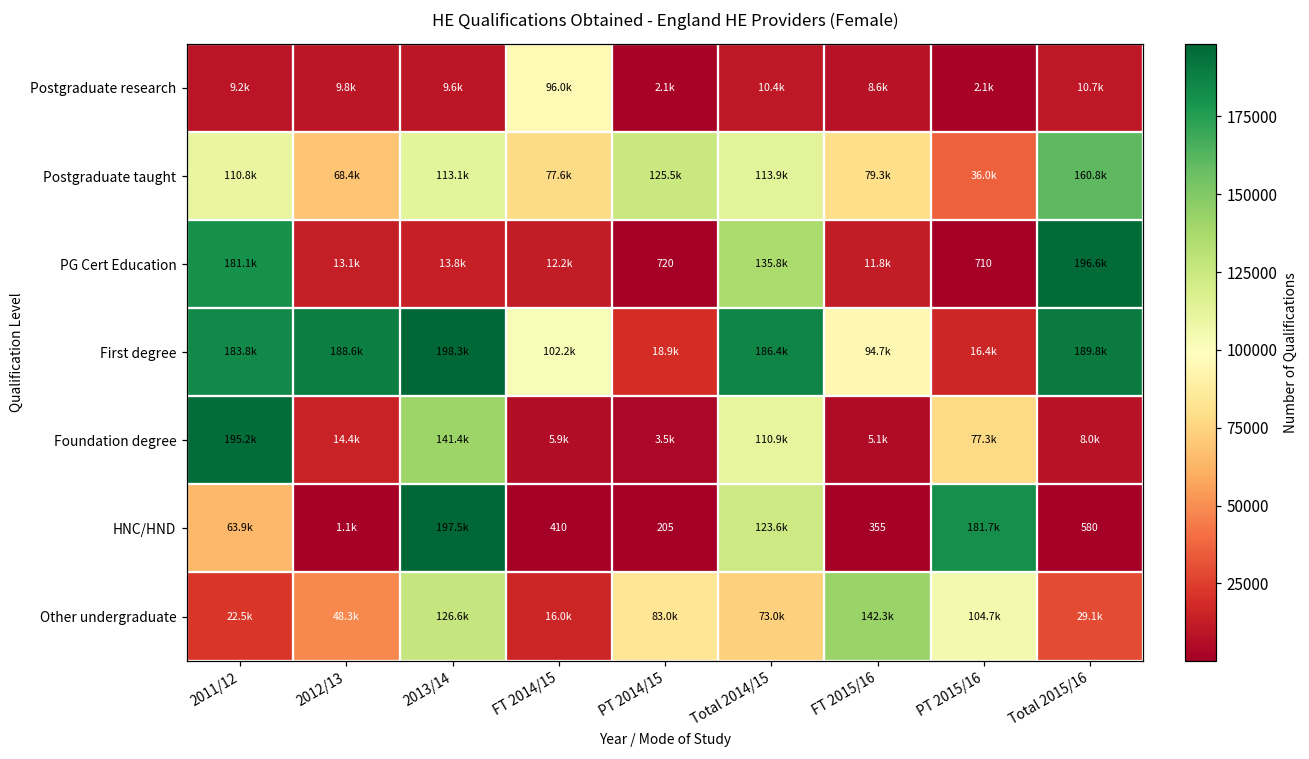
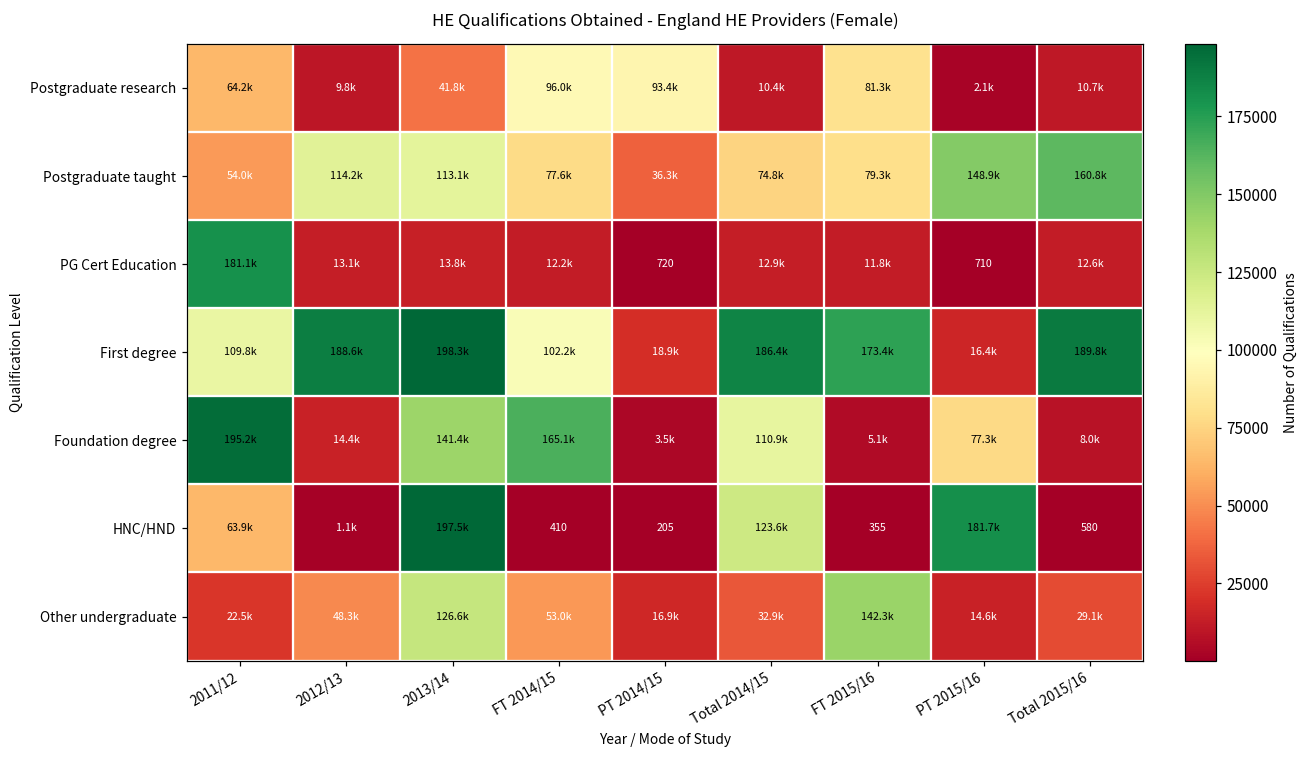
  {
    "Postgraduate research": {
-     "2011/12": "9.2k",
+     "2011/12": "64.2k",
      "2012/13": "9.8k",
-     "2013/14": "9.6k",
+     "2013/14": "41.8k",
      "FT 2014/15": "96.0k",
-     "PT 2014/15": "2.1k",
+     "PT 2014/15": "93.4k",
      "Total 2014/15": "10.4k",
-     "FT 2015/16": "8.6k",
+     "FT 2015/16": "81.3k",
      "PT 2015/16": "2.1k",
      "Total 2015/16": "10.7k"
    },
    "Postgraduate taught": {
-     "2011/12": "110.8k",
-     "2012/13": "68.4k",
+     "2011/12": "54.0k",
+     "2012/13": "114.2k",
      "2013/14": "113.1k",
      "FT 2014/15": "77.6k",
-     "PT 2014/15": "125.5k",
-     "Total 2014/15": "113.9k",
+     "PT 2014/15": "36.3k",
+     "Total 2014/15": "74.8k",
      "FT 2015/16": "79.3k",
-     "PT 2015/16": "36.0k",
+     "PT 2015/16": "148.9k",
      "Total 2015/16": "160.8k"
    },
    "PG Cert Education": {
      "2011/12": "181.1k",
      "2012/13": "13.1k",
      "2013/14": "13.8k",
      "FT 2014/15": "12.2k",
      "PT 2014/15": "720",
-     "Total 2014/15": "135.8k",
+     "Total 2014/15": "12.9k",
      "FT 2015/16": "11.8k",
      "PT 2015/16": "710",
-     "Total 2015/16": "196.6k"
+     "Total 2015/16": "12.6k"
    },
    "First degree": {
-     "2011/12": "183.8k",
+     "2011/12": "109.8k",
      "2012/13": "188.6k",
      "2013/14": "198.3k",
      "FT 2014/15": "102.2k",
      "PT 2014/15": "18.9k",
      "Total 2014/15": "186.4k",
-     "FT 2015/16": "94.7k",
+     "FT 2015/16": "173.4k",
      "PT 2015/16": "16.4k",
      "Total 2015/16": "189.8k"
    },
    "Foundation degree": {
      "2011/12": "195.2k",
      "2012/13": "14.4k",
      "2013/14": "141.4k",
-     "FT 2014/15": "5.9k",
+     "FT 2014/15": "165.1k",
      "PT 2014/15": "3.5k",
      "Total 2014/15": "110.9k",
      "FT 2015/16": "5.1k",
      "PT 2015/16": "77.3k",
      "Total 2015/16": "8.0k"
    },
    "HNC/HND": {
      "2011/12": "63.9k",
      "2012/13": "1.1k",
      "2013/14": "197.5k",
      "FT 2014/15": "410",
      "PT 2014/15": "205",
      "Total 2014/15": "123.6k",
      "FT 2015/16": "355",
      "PT 2015/16": "181.7k",
      "Total 2015/16": "580"
    },
    "Other undergraduate": {
      "2011/12": "22.5k",
      "2012/13": "48.3k",
      "2013/14": "126.6k",
-     "FT 2014/15": "16.0k",
-     "PT 2014/15": "83.0k",
-     "Total 2014/15": "73.0k",
+     "FT 2014/15": "53.0k",
+     "PT 2014/15": "16.9k",
+     "Total 2014/15": "32.9k",
      "FT 2015/16": "142.3k",
-     "PT 2015/16": "104.7k",
+     "PT 2015/16": "14.6k",
      "Total 2015/16": "29.1k"
    }
  }
